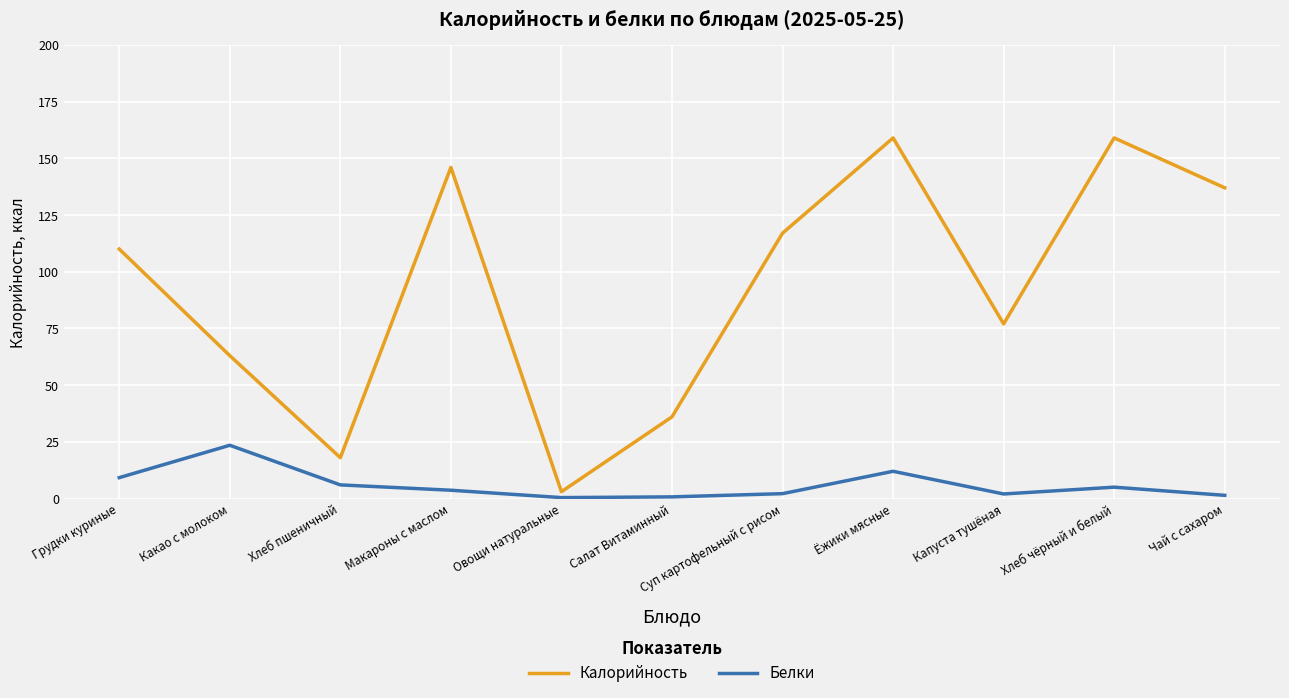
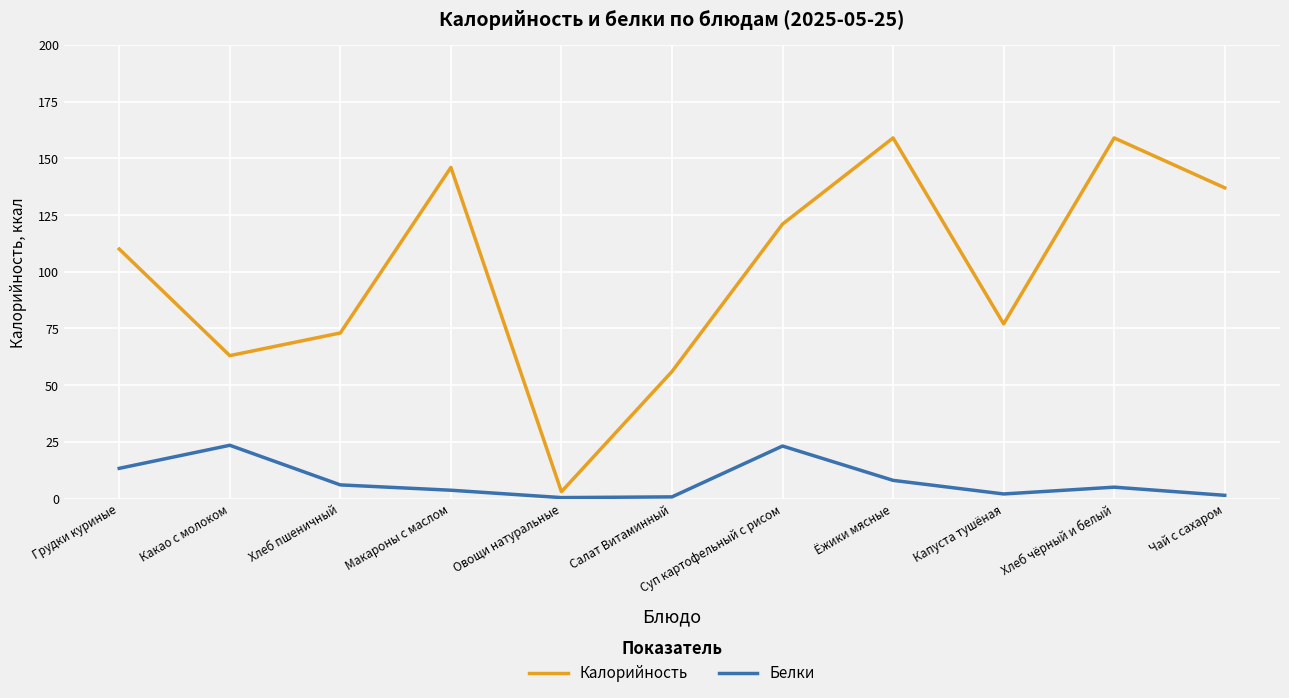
  {
    "Калорийность": {
      "Грудки куриные": 110,
      "Какао с молоком": 63,
-     "Хлеб пшеничный": 18,
+     "Хлеб пшеничный": 73,
      "Макароны с маслом": 146,
      "Овощи натуральные": 3,
-     "Салат Витаминный": 36,
-     "Суп картофельный с рисом": 117,
+     "Салат Витаминный": 56,
+     "Суп картофельный с рисом": 121,
      "Ёжики мясные": 159,
      "Капуста тушёная": 77,
      "Хлеб чёрный и белый": 159,
      "Чай с сахаром": 137
    },
    "Белки": {
-     "Грудки куриные": 9,
+     "Грудки куриные": 13,
      "Какао с молоком": 23,
      "Хлеб пшеничный": 6,
      "Макароны с маслом": 4,
      "Овощи натуральные": 0,
      "Салат Витаминный": 1,
-     "Суп картофельный с рисом": 2,
-     "Ёжики мясные": 12,
+     "Суп картофельный с рисом": 23,
+     "Ёжики мясные": 8,
      "Капуста тушёная": 2,
      "Хлеб чёрный и белый": 5,
      "Чай с сахаром": 1
    }
  }
